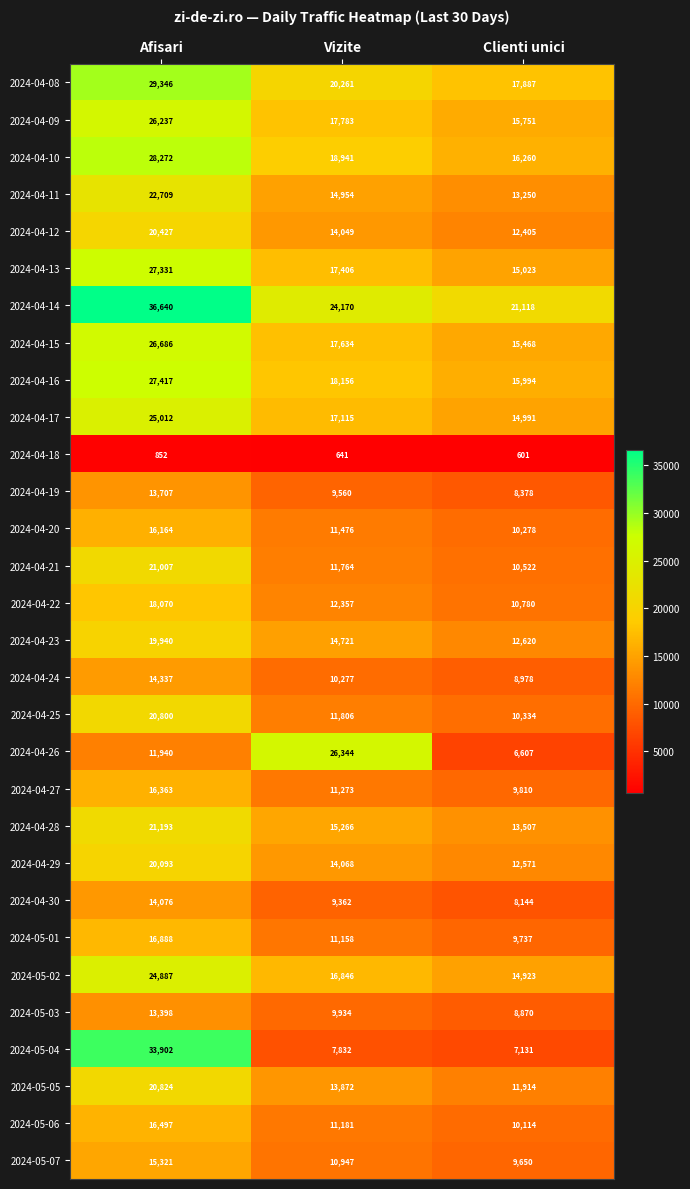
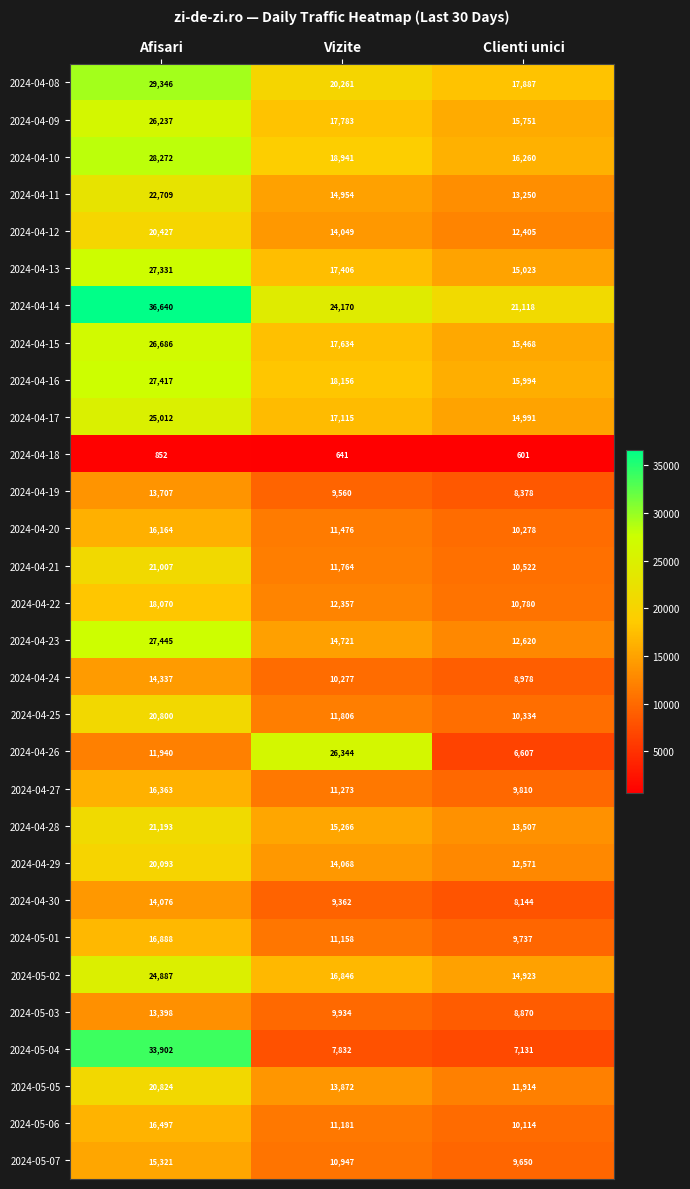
  {
    "2024-04-08": {
      "Afisari": "29,346",
      "Vizite": "20,261",
      "Clienti unici": "17,887"
    },
    "2024-04-09": {
      "Afisari": "26,237",
      "Vizite": "17,783",
      "Clienti unici": "15,751"
    },
    "2024-04-10": {
      "Afisari": "28,272",
      "Vizite": "18,941",
      "Clienti unici": "16,260"
    },
    "2024-04-11": {
      "Afisari": "22,709",
      "Vizite": "14,954",
      "Clienti unici": "13,250"
    },
    "2024-04-12": {
      "Afisari": "20,427",
      "Vizite": "14,049",
      "Clienti unici": "12,405"
    },
    "2024-04-13": {
      "Afisari": "27,331",
      "Vizite": "17,406",
      "Clienti unici": "15,023"
    },
    "2024-04-14": {
      "Afisari": "36,640",
      "Vizite": "24,170",
      "Clienti unici": "21,118"
    },
    "2024-04-15": {
      "Afisari": "26,686",
      "Vizite": "17,634",
      "Clienti unici": "15,468"
    },
    "2024-04-16": {
      "Afisari": "27,417",
      "Vizite": "18,156",
      "Clienti unici": "15,994"
    },
    "2024-04-17": {
      "Afisari": "25,012",
      "Vizite": "17,115",
      "Clienti unici": "14,991"
    },
    "2024-04-18": {
      "Afisari": "852",
      "Vizite": "641",
      "Clienti unici": "601"
    },
    "2024-04-19": {
      "Afisari": "13,707",
      "Vizite": "9,560",
      "Clienti unici": "8,378"
    },
    "2024-04-20": {
      "Afisari": "16,164",
      "Vizite": "11,476",
      "Clienti unici": "10,278"
    },
    "2024-04-21": {
      "Afisari": "21,007",
      "Vizite": "11,764",
      "Clienti unici": "10,522"
    },
    "2024-04-22": {
      "Afisari": "18,070",
      "Vizite": "12,357",
      "Clienti unici": "10,780"
    },
    "2024-04-23": {
-     "Afisari": "19,940",
+     "Afisari": "27,445",
      "Vizite": "14,721",
      "Clienti unici": "12,620"
    },
    "2024-04-24": {
      "Afisari": "14,337",
      "Vizite": "10,277",
      "Clienti unici": "8,978"
    },
    "2024-04-25": {
      "Afisari": "20,800",
      "Vizite": "11,806",
      "Clienti unici": "10,334"
    },
    "2024-04-26": {
      "Afisari": "11,940",
      "Vizite": "26,344",
      "Clienti unici": "6,607"
    },
    "2024-04-27": {
      "Afisari": "16,363",
      "Vizite": "11,273",
      "Clienti unici": "9,810"
    },
    "2024-04-28": {
      "Afisari": "21,193",
      "Vizite": "15,266",
      "Clienti unici": "13,507"
    },
    "2024-04-29": {
      "Afisari": "20,093",
      "Vizite": "14,068",
      "Clienti unici": "12,571"
    },
    "2024-04-30": {
      "Afisari": "14,076",
      "Vizite": "9,362",
      "Clienti unici": "8,144"
    },
    "2024-05-01": {
      "Afisari": "16,888",
      "Vizite": "11,158",
      "Clienti unici": "9,737"
    },
    "2024-05-02": {
      "Afisari": "24,887",
      "Vizite": "16,846",
      "Clienti unici": "14,923"
    },
    "2024-05-03": {
      "Afisari": "13,398",
      "Vizite": "9,934",
      "Clienti unici": "8,870"
    },
    "2024-05-04": {
      "Afisari": "33,902",
      "Vizite": "7,832",
      "Clienti unici": "7,131"
    },
    "2024-05-05": {
      "Afisari": "20,824",
      "Vizite": "13,872",
      "Clienti unici": "11,914"
    },
    "2024-05-06": {
      "Afisari": "16,497",
      "Vizite": "11,181",
      "Clienti unici": "10,114"
    },
    "2024-05-07": {
      "Afisari": "15,321",
      "Vizite": "10,947",
      "Clienti unici": "9,650"
    }
  }
